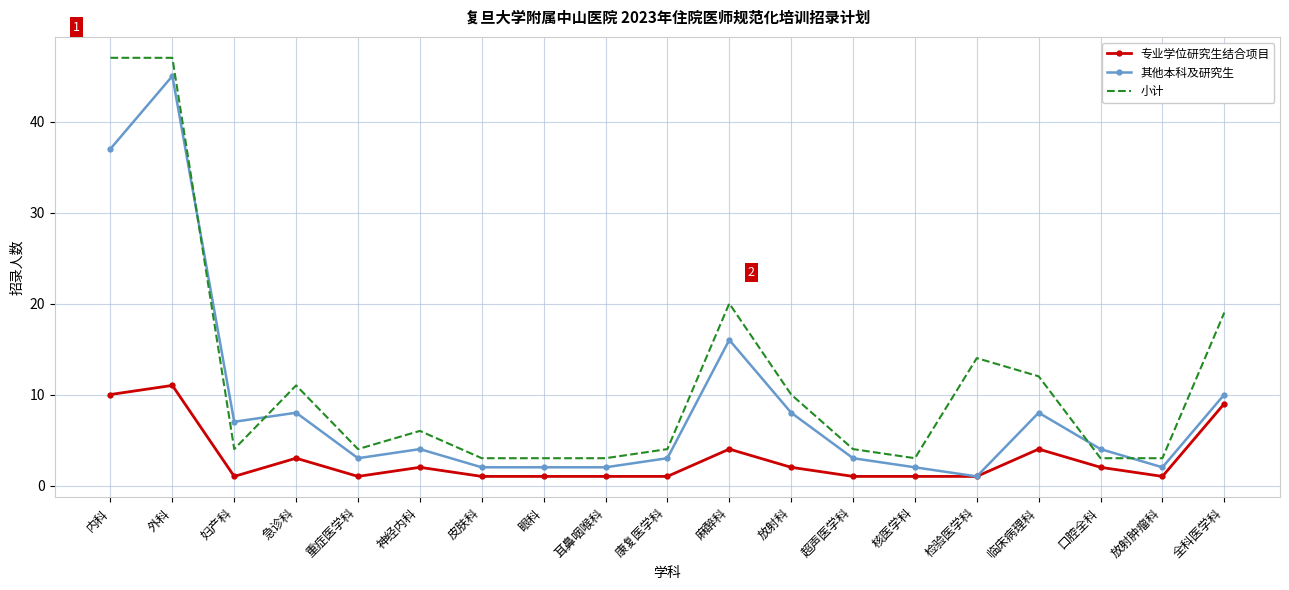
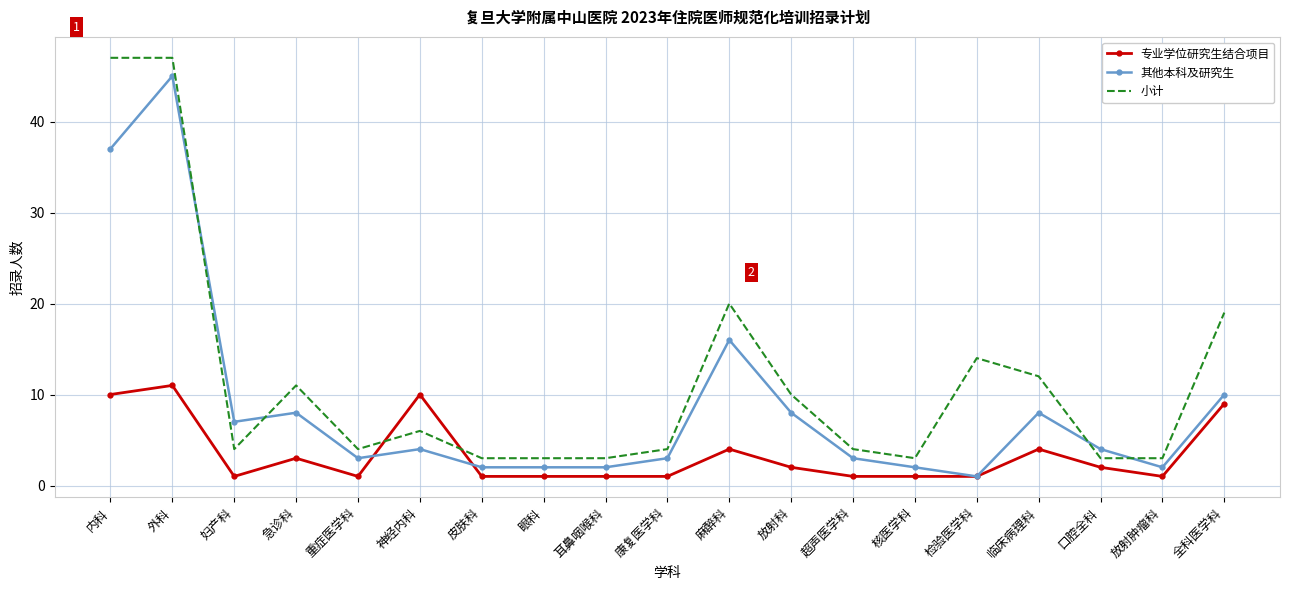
  {
    "专业学位研究生结合项目": {
      "内科": 10,
      "外科": 11,
      "妇产科": 1,
      "急诊科": 3,
      "重症医学科": 1,
-     "神经内科": 2,
+     "神经内科": 10,
      "皮肤科": 1,
      "眼科": 1,
      "耳鼻咽喉科": 1,
      "康复医学科": 1,
      "麻醉科": 4,
      "放射科": 2,
      "超声医学科": 1,
      "核医学科": 1,
      "临床病理科": 4,
      "口腔全科": 2,
      "放射肿瘤科": 1,
      "全科医学科": 9
    },
    "其他本科及研究生": {
      "内科": 37,
      "外科": 45,
      "妇产科": 7,
      "急诊科": 8,
      "重症医学科": 3,
      "神经内科": 4,
      "皮肤科": 2,
      "眼科": 2,
      "耳鼻咽喉科": 2,
      "康复医学科": 3,
      "麻醉科": 16,
      "放射科": 8,
      "超声医学科": 3,
      "核医学科": 2,
      "临床病理科": 8,
      "口腔全科": 4,
      "放射肿瘤科": 2,
      "全科医学科": 10
    },
    "小计": {
      "内科": 47,
      "外科": 47,
      "妇产科": 4,
      "急诊科": 11,
      "重症医学科": 4,
      "神经内科": 6,
      "皮肤科": 3,
      "眼科": 3,
      "耳鼻咽喉科": 3,
      "康复医学科": 4,
      "麻醉科": 20,
      "放射科": 10,
      "超声医学科": 4,
      "核医学科": 3,
      "检验医学科": 14,
      "临床病理科": 12,
      "口腔全科": 3,
      "放射肿瘤科": 3,
      "全科医学科": 19
    }
  }
